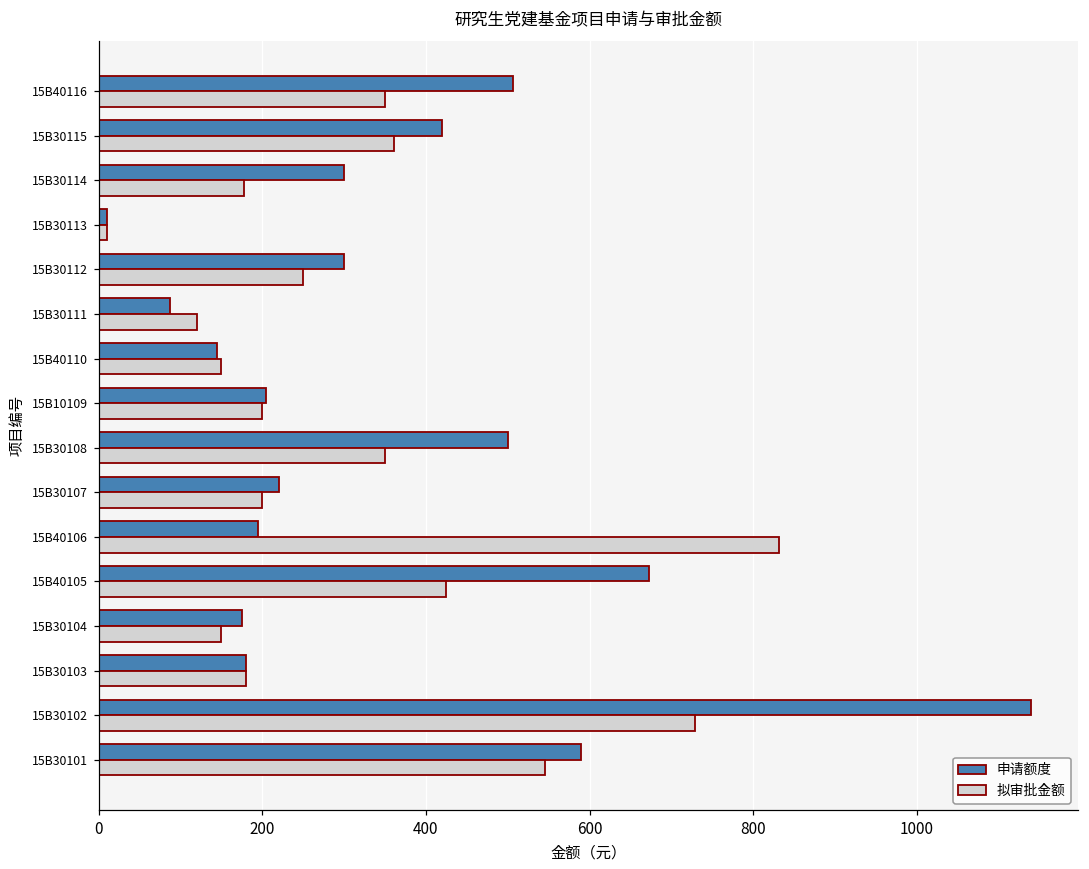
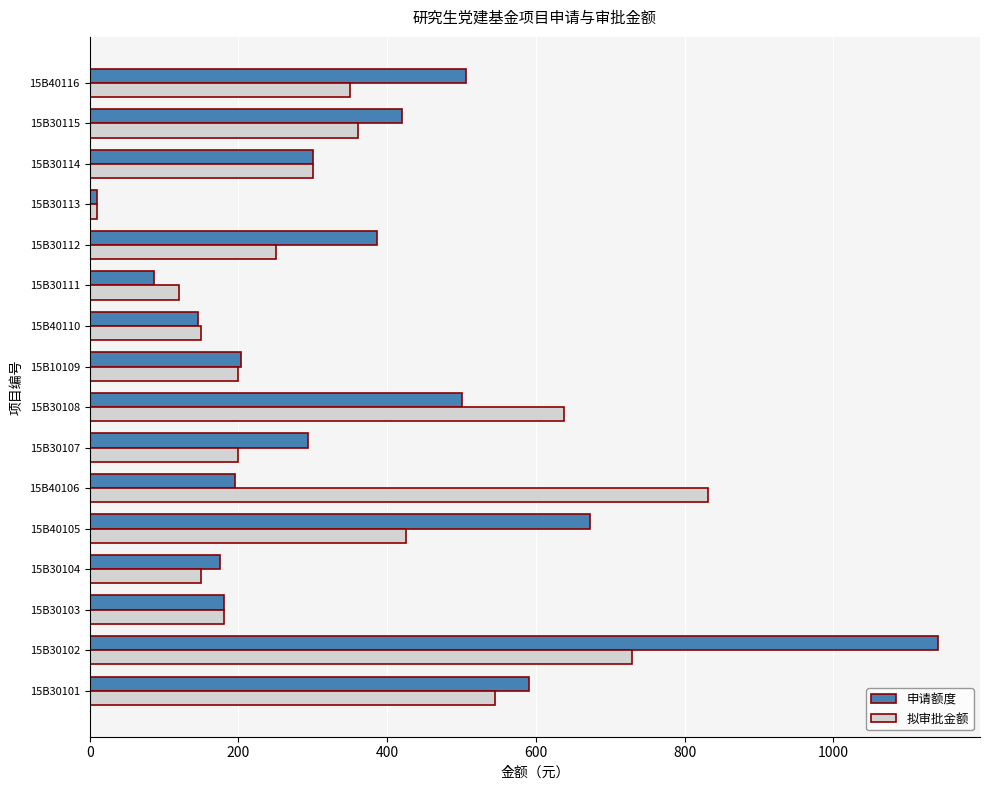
  {
    "申请额度": {
      "15B40116": 510,
      "15B30115": 420,
      "15B30114": 300,
      "15B30113": 10,
-     "15B30112": 300,
+     "15B30112": 390,
      "15B30111": 90,
      "15B40110": 150,
      "15B10109": 200,
      "15B30108": 500,
-     "15B30107": 220,
+     "15B30107": 290,
      "15B40106": 200,
      "15B40105": 670,
      "15B30104": 180,
      "15B30103": 180,
      "15B30102": 1140,
      "15B30101": 590
    },
    "拟审批金额": {
      "15B40116": 350,
      "15B30115": 360,
-     "15B30114": 180,
+     "15B30114": 300,
      "15B30113": 10,
      "15B30112": 250,
      "15B30111": 120,
      "15B40110": 150,
      "15B10109": 200,
-     "15B30108": 350,
+     "15B30108": 640,
      "15B30107": 200,
      "15B40106": 830,
      "15B40105": 430,
      "15B30104": 150,
      "15B30103": 180,
      "15B30102": 730,
      "15B30101": 550
    }
  }
